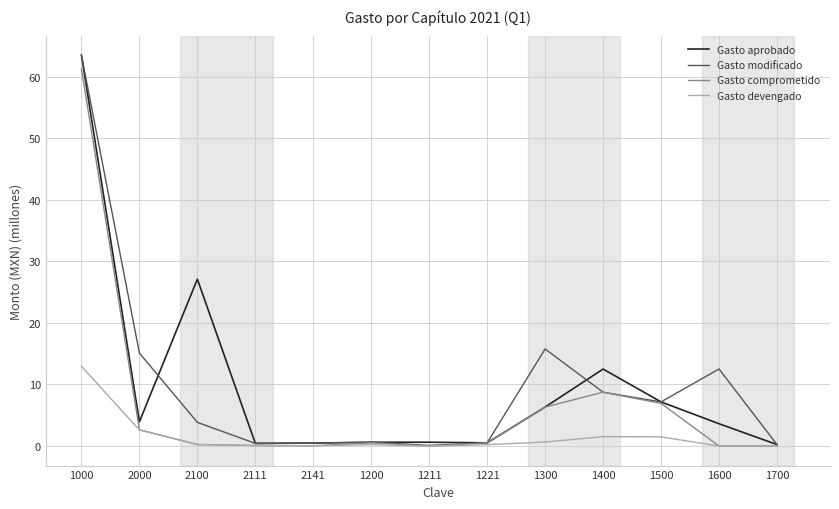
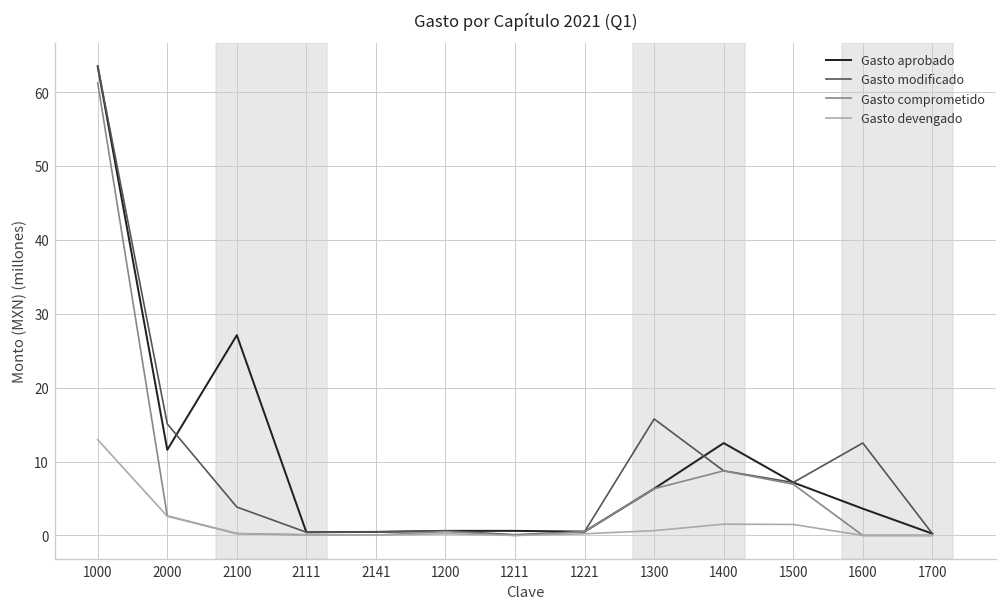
  {
    "Gasto aprobado": {
-     "2000": 4,
+     "2000": 12,
      "2100": 27,
      "1211": 1,
      "1400": 12,
      "1600": 4
    },
    "Gasto modificado": {
      "2000": 15,
      "2100": 4,
      "1300": 16,
      "1600": 13
    }
  }
